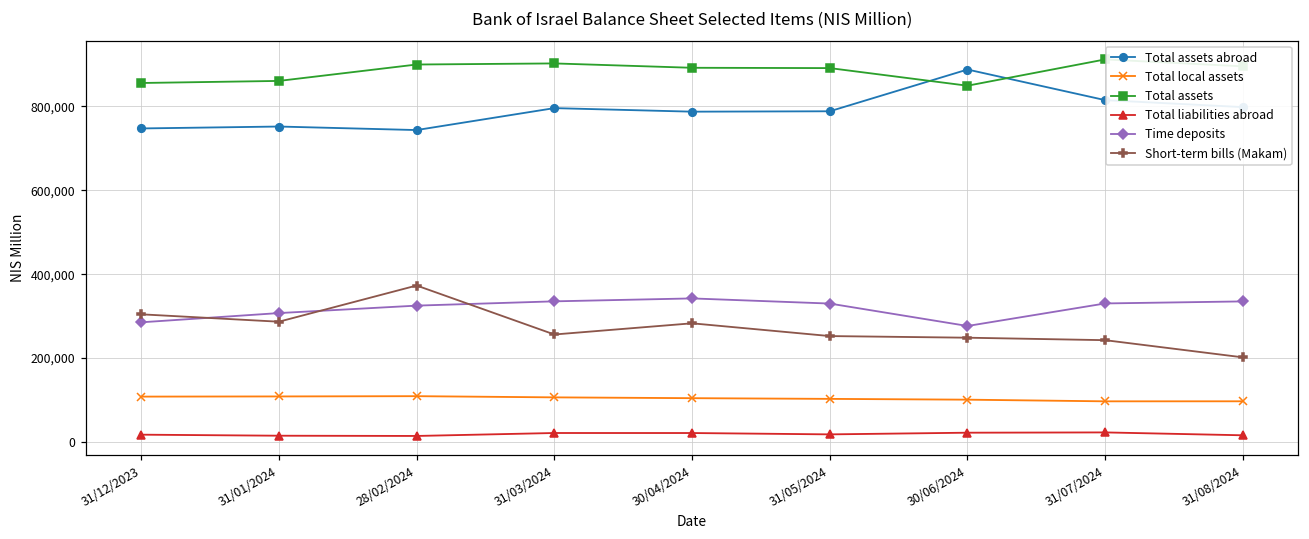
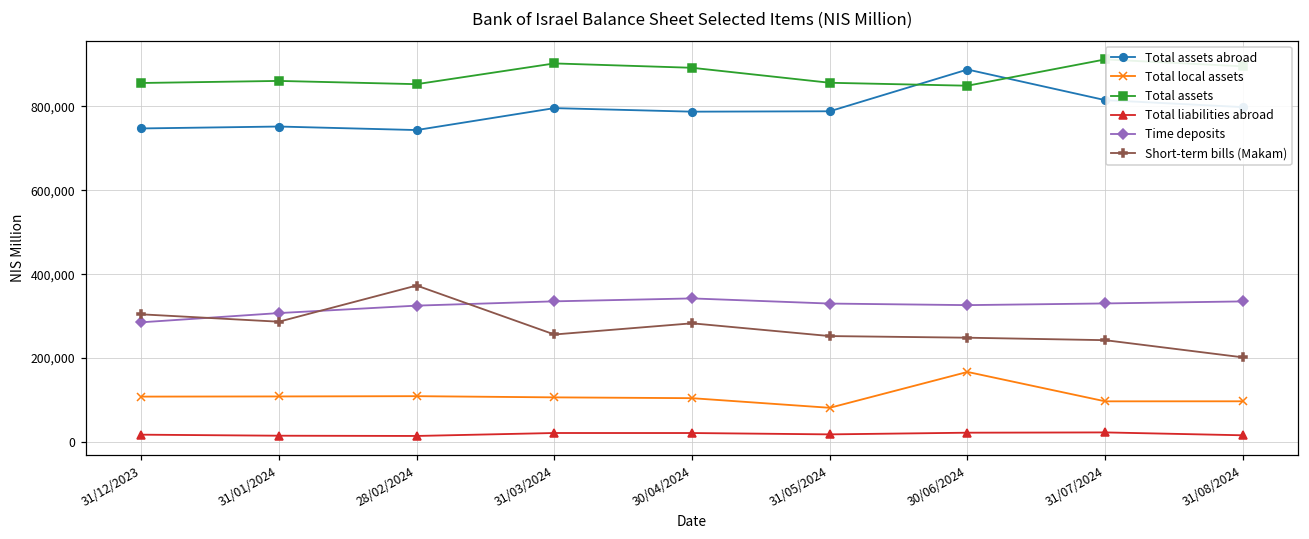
  {
    "Total assets abroad": {
      "31/12/2023": "750,000",
      "31/01/2024": "750,000",
      "28/02/2024": "740,000",
      "31/03/2024": "800,000",
      "30/04/2024": "790,000",
      "31/05/2024": "790,000",
      "30/06/2024": "890,000",
      "31/07/2024": "810,000"
    },
    "Total local assets": {
      "31/12/2023": "110,000",
      "31/01/2024": "110,000",
      "28/02/2024": "110,000",
      "31/03/2024": "110,000",
      "30/04/2024": "100,000",
-     "31/05/2024": "100,000",
-     "30/06/2024": "100,000",
+     "31/05/2024": "80,000",
+     "30/06/2024": "170,000",
      "31/07/2024": "100,000",
      "31/08/2024": "100,000"
    },
    "Total assets": {
      "31/12/2023": "860,000",
      "31/01/2024": "860,000",
-     "28/02/2024": "900,000",
+     "28/02/2024": "850,000",
      "31/03/2024": "900,000",
      "30/04/2024": "890,000",
-     "31/05/2024": "890,000",
+     "31/05/2024": "860,000",
      "30/06/2024": "850,000",
      "31/07/2024": "910,000"
    },
    "Total liabilities abroad": {
      "31/12/2023": "20,000",
      "31/01/2024": "20,000",
      "28/02/2024": "10,000",
      "31/03/2024": "20,000",
      "30/04/2024": "20,000",
      "31/05/2024": "20,000",
      "30/06/2024": "20,000",
      "31/07/2024": "20,000",
      "31/08/2024": "20,000"
    },
    "Time deposits": {
      "31/12/2023": "290,000",
      "31/01/2024": "310,000",
      "28/02/2024": "330,000",
      "31/03/2024": "340,000",
      "30/04/2024": "340,000",
      "31/05/2024": "330,000",
-     "30/06/2024": "280,000",
+     "30/06/2024": "330,000",
      "31/07/2024": "330,000",
      "31/08/2024": "340,000"
    },
    "Short-term bills (Makam)": {
      "31/12/2023": "300,000",
      "31/01/2024": "290,000",
      "28/02/2024": "370,000",
      "31/03/2024": "260,000",
      "30/04/2024": "280,000",
      "31/05/2024": "250,000",
      "30/06/2024": "250,000",
      "31/07/2024": "240,000",
      "31/08/2024": "200,000"
    }
  }
